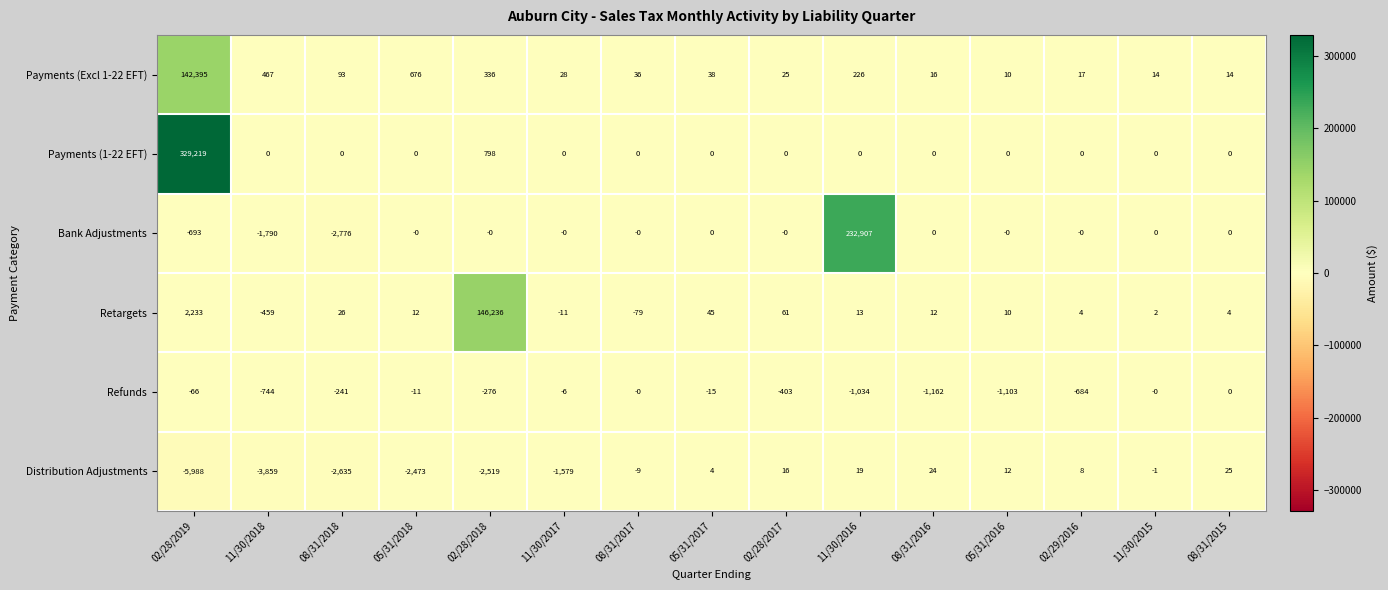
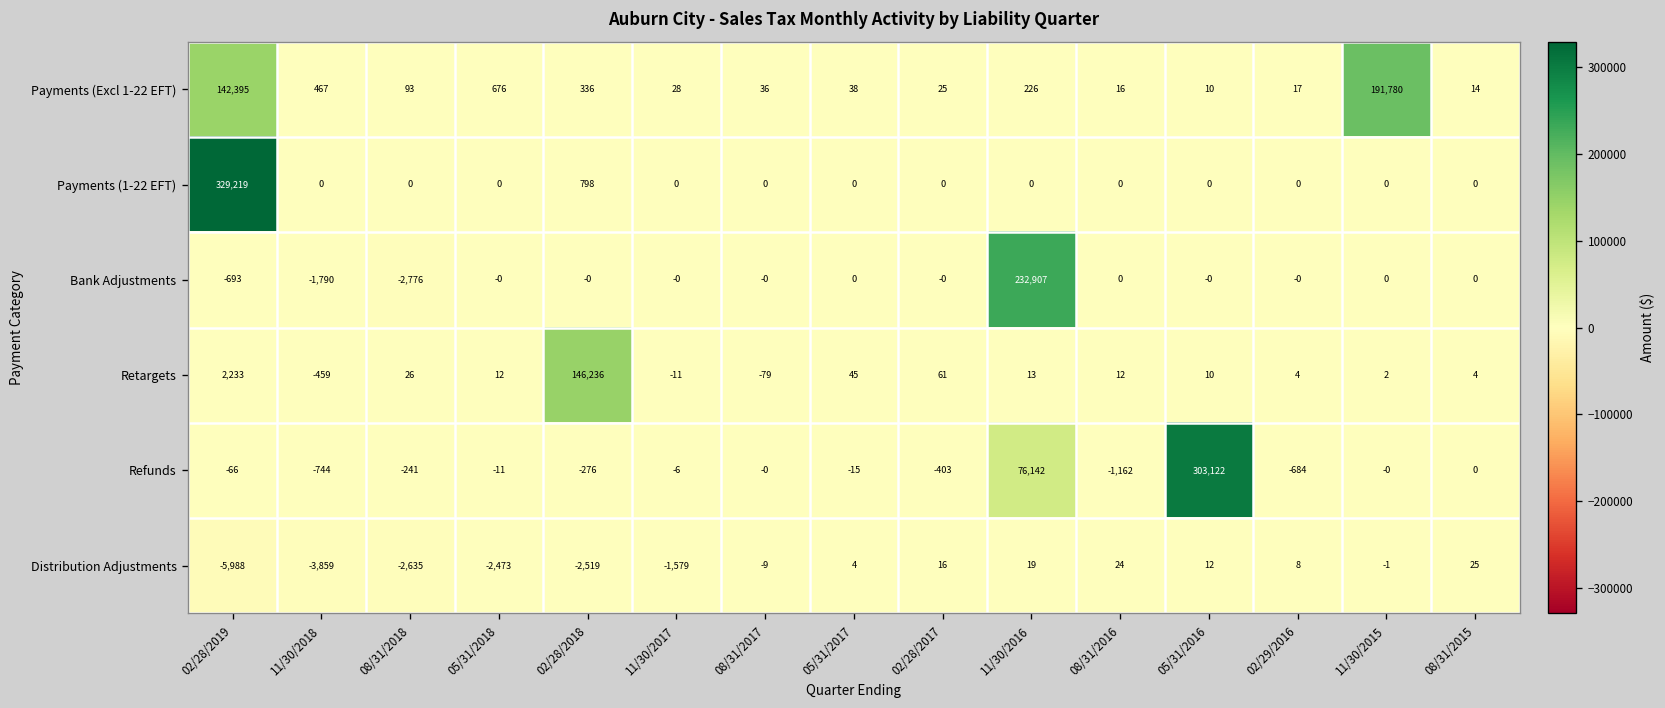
  {
    "Payments (Excl 1-22 EFT)": {
      "02/28/2019": "142,395",
      "11/30/2018": "467",
      "08/31/2018": "93",
      "05/31/2018": "676",
      "02/28/2018": "336",
      "11/30/2017": "28",
      "08/31/2017": "36",
      "05/31/2017": "38",
      "02/28/2017": "25",
      "11/30/2016": "226",
      "08/31/2016": "16",
      "05/31/2016": "10",
      "02/29/2016": "17",
-     "11/30/2015": "14",
+     "11/30/2015": "191,780",
      "08/31/2015": "14"
    },
    "Payments (1-22 EFT)": {
      "02/28/2019": "329,219",
      "11/30/2018": "0",
      "08/31/2018": "0",
      "05/31/2018": "0",
      "02/28/2018": "798",
      "11/30/2017": "0",
      "08/31/2017": "0",
      "05/31/2017": "0",
      "02/28/2017": "0",
      "11/30/2016": "0",
      "08/31/2016": "0",
      "05/31/2016": "0",
      "02/29/2016": "0",
      "11/30/2015": "0",
      "08/31/2015": "0"
    },
    "Bank Adjustments": {
      "02/28/2019": "-693",
      "11/30/2018": "-1,790",
      "08/31/2018": "-2,776",
      "05/31/2018": "-0",
      "02/28/2018": "-0",
      "11/30/2017": "-0",
      "08/31/2017": "-0",
      "05/31/2017": "0",
      "02/28/2017": "-0",
      "11/30/2016": "232,907",
      "08/31/2016": "0",
      "05/31/2016": "-0",
      "02/29/2016": "-0",
      "11/30/2015": "0",
      "08/31/2015": "0"
    },
    "Retargets": {
      "02/28/2019": "2,233",
      "11/30/2018": "-459",
      "08/31/2018": "26",
      "05/31/2018": "12",
      "02/28/2018": "146,236",
      "11/30/2017": "-11",
      "08/31/2017": "-79",
      "05/31/2017": "45",
      "02/28/2017": "61",
      "11/30/2016": "13",
      "08/31/2016": "12",
      "05/31/2016": "10",
      "02/29/2016": "4",
      "11/30/2015": "2",
      "08/31/2015": "4"
    },
    "Refunds": {
      "02/28/2019": "-66",
      "11/30/2018": "-744",
      "08/31/2018": "-241",
      "05/31/2018": "-11",
      "02/28/2018": "-276",
      "11/30/2017": "-6",
      "08/31/2017": "-0",
      "05/31/2017": "-15",
      "02/28/2017": "-403",
-     "11/30/2016": "-1,034",
+     "11/30/2016": "76,142",
      "08/31/2016": "-1,162",
-     "05/31/2016": "-1,103",
+     "05/31/2016": "303,122",
      "02/29/2016": "-684",
      "11/30/2015": "-0",
      "08/31/2015": "0"
    },
    "Distribution Adjustments": {
      "02/28/2019": "-5,988",
      "11/30/2018": "-3,859",
      "08/31/2018": "-2,635",
      "05/31/2018": "-2,473",
      "02/28/2018": "-2,519",
      "11/30/2017": "-1,579",
      "08/31/2017": "-9",
      "05/31/2017": "4",
      "02/28/2017": "16",
      "11/30/2016": "19",
      "08/31/2016": "24",
      "05/31/2016": "12",
      "02/29/2016": "8",
      "11/30/2015": "-1",
      "08/31/2015": "25"
    }
  }
